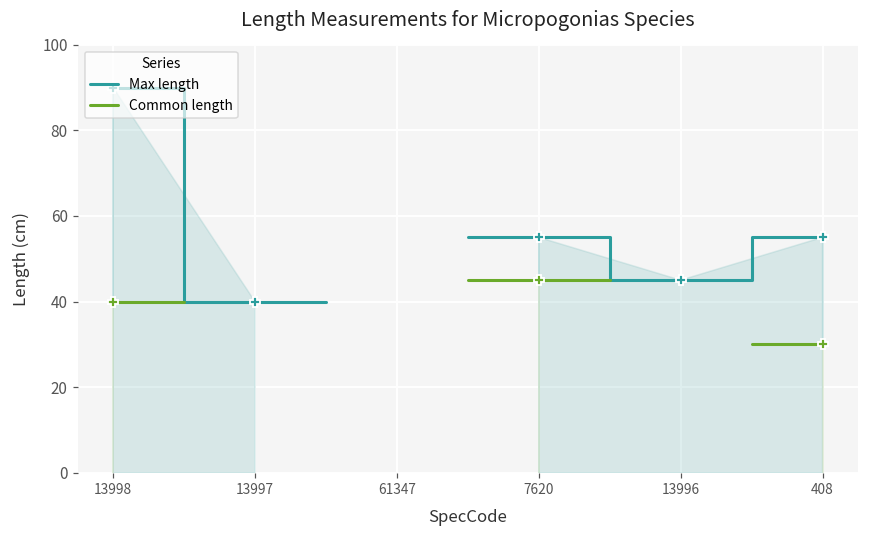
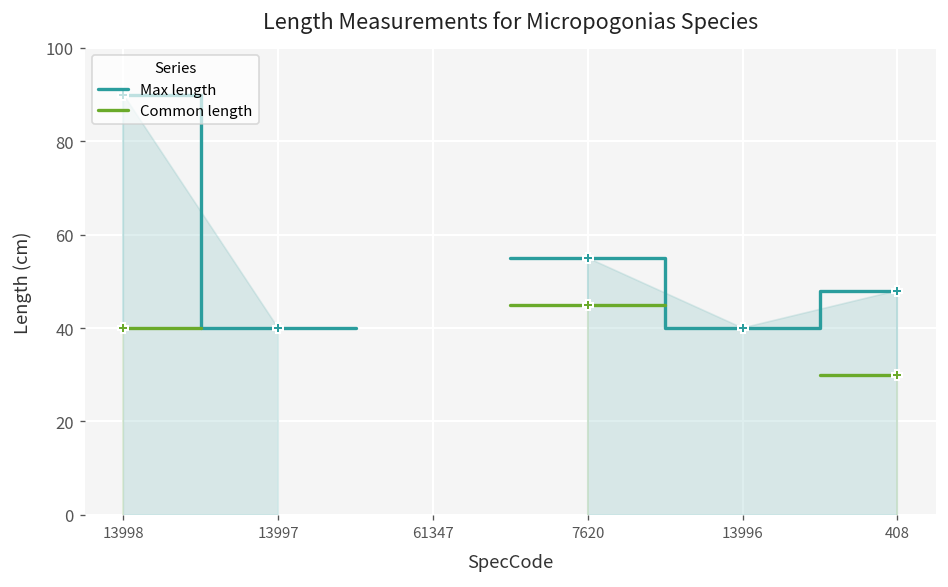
  {
    "Max length": {
      "13997": 40,
      "7620": 55,
-     "13996": 45,
-     "408": 55
+     "13996": 40,
+     "408": 48
    },
    "Common length": {
      "13998": 40,
      "7620": 45,
      "408": 30
    }
  }
